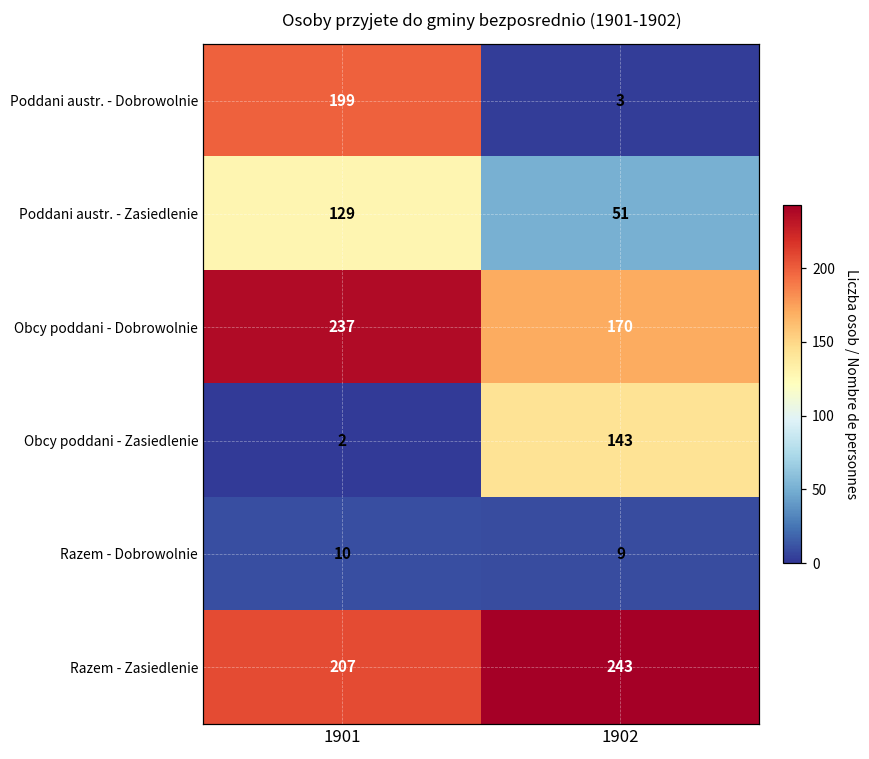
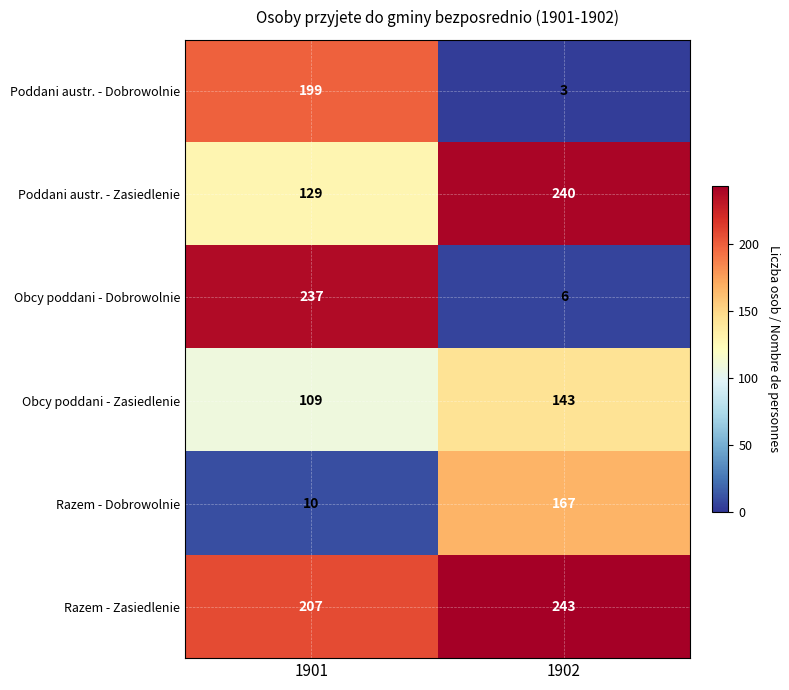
  {
    "Poddani austr. - Dobrowolnie": {
      "1901": 199,
      "1902": 3
    },
    "Poddani austr. - Zasiedlenie": {
      "1901": 129,
-     "1902": 51
+     "1902": 240
    },
    "Obcy poddani - Dobrowolnie": {
      "1901": 237,
-     "1902": 170
+     "1902": 6
    },
    "Obcy poddani - Zasiedlenie": {
-     "1901": 2,
+     "1901": 109,
      "1902": 143
    },
    "Razem - Dobrowolnie": {
      "1901": 10,
-     "1902": 9
+     "1902": 167
    },
    "Razem - Zasiedlenie": {
      "1901": 207,
      "1902": 243
    }
  }
